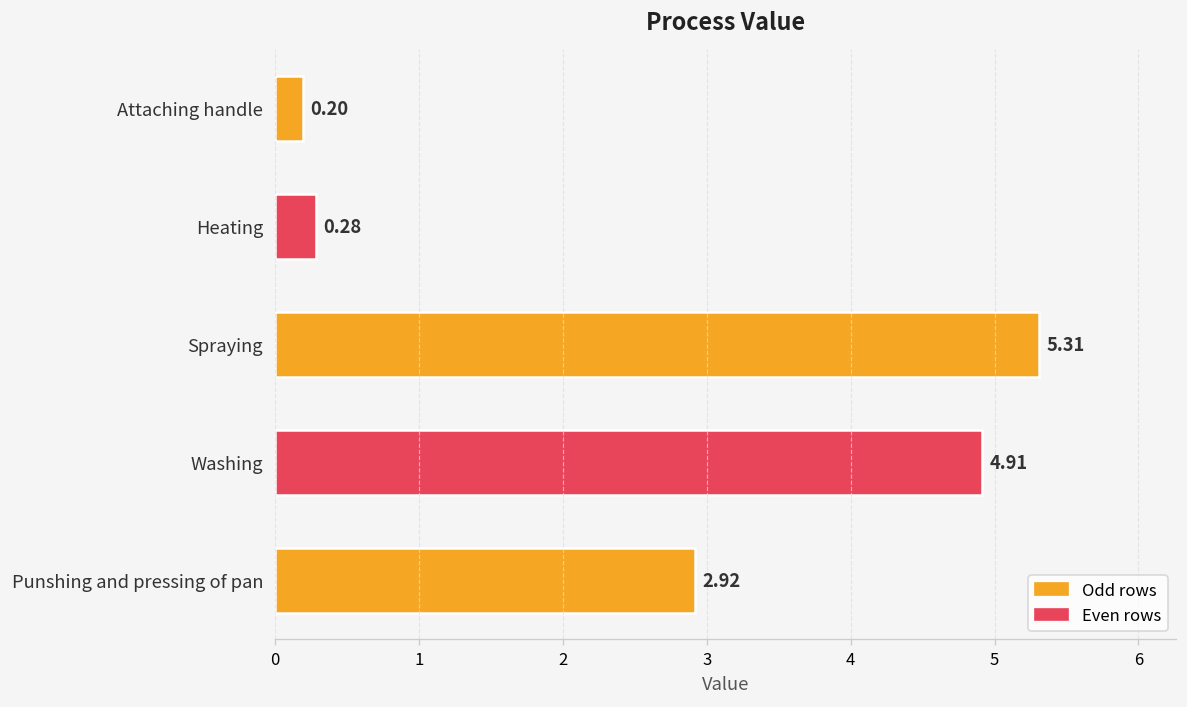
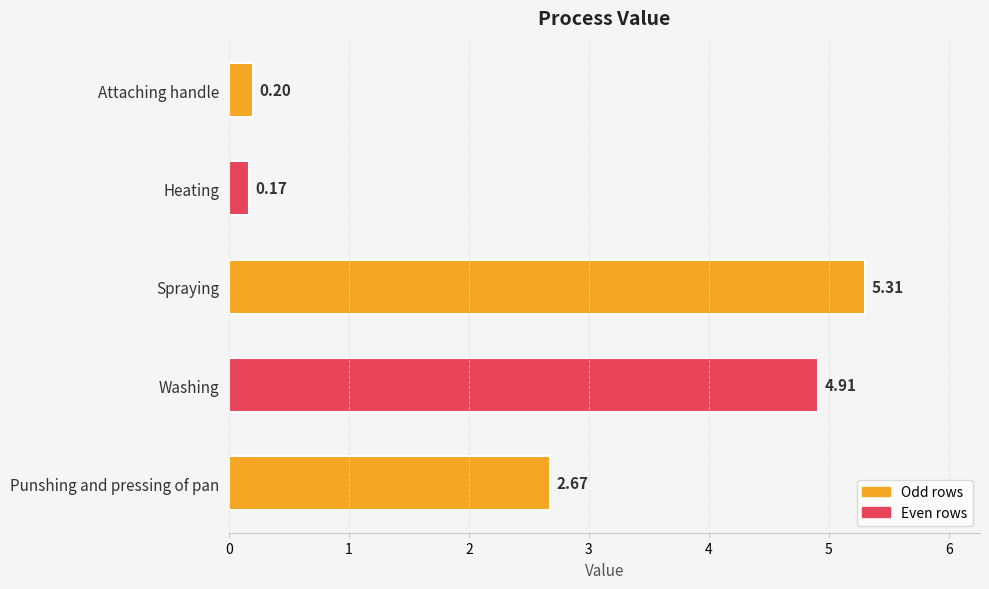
  {
    "Attaching handle": 0.20,
-   "Heating": 0.28,
+   "Heating": 0.17,
    "Spraying": 5.31,
    "Washing": 4.91,
-   "Punshing and pressing of pan": 2.92
+   "Punshing and pressing of pan": 2.67
  }
